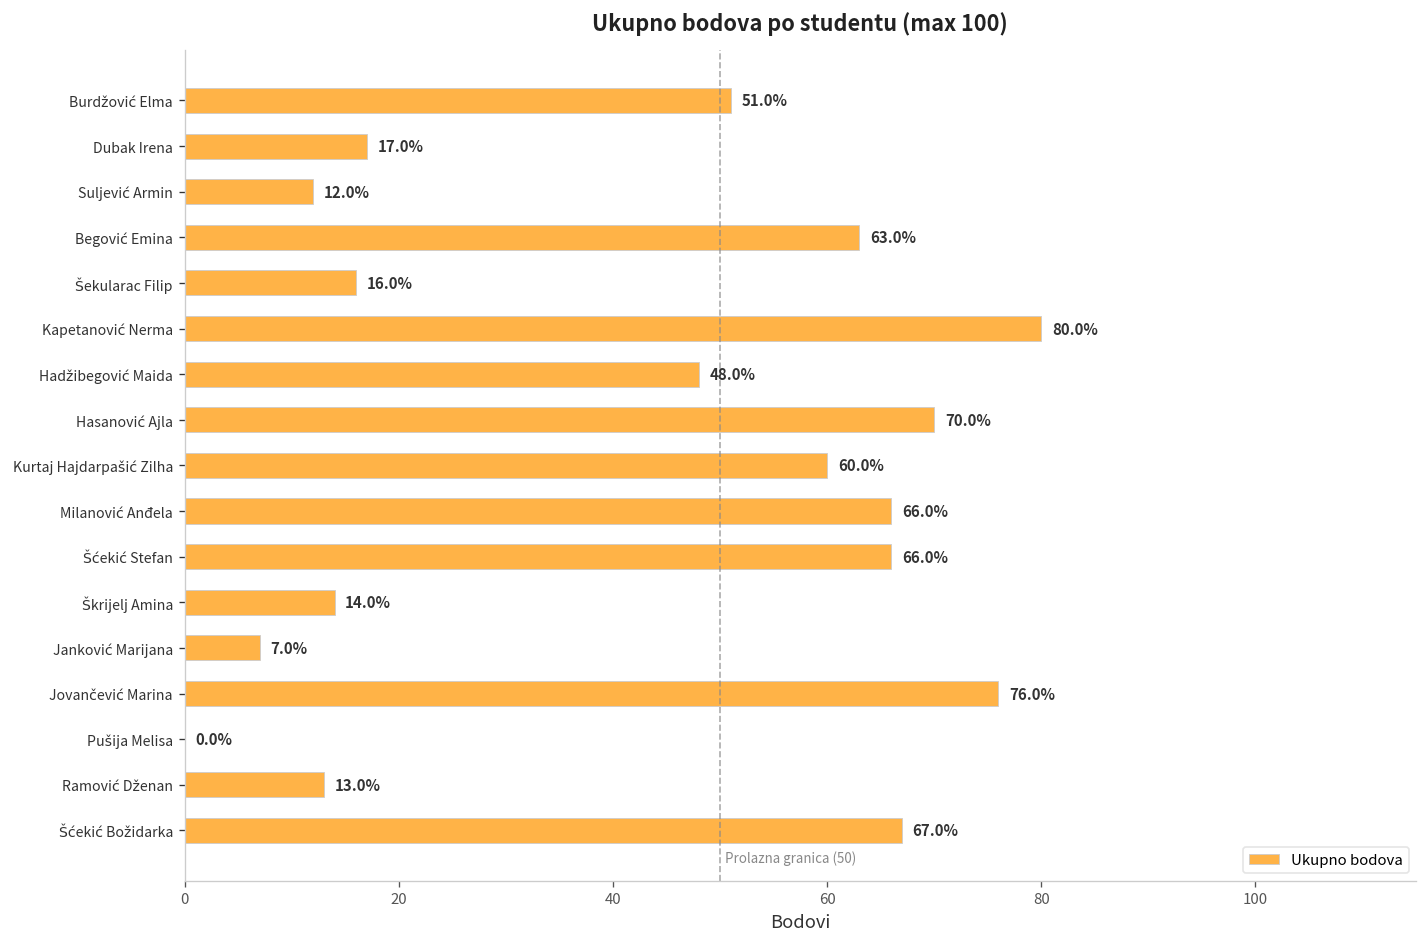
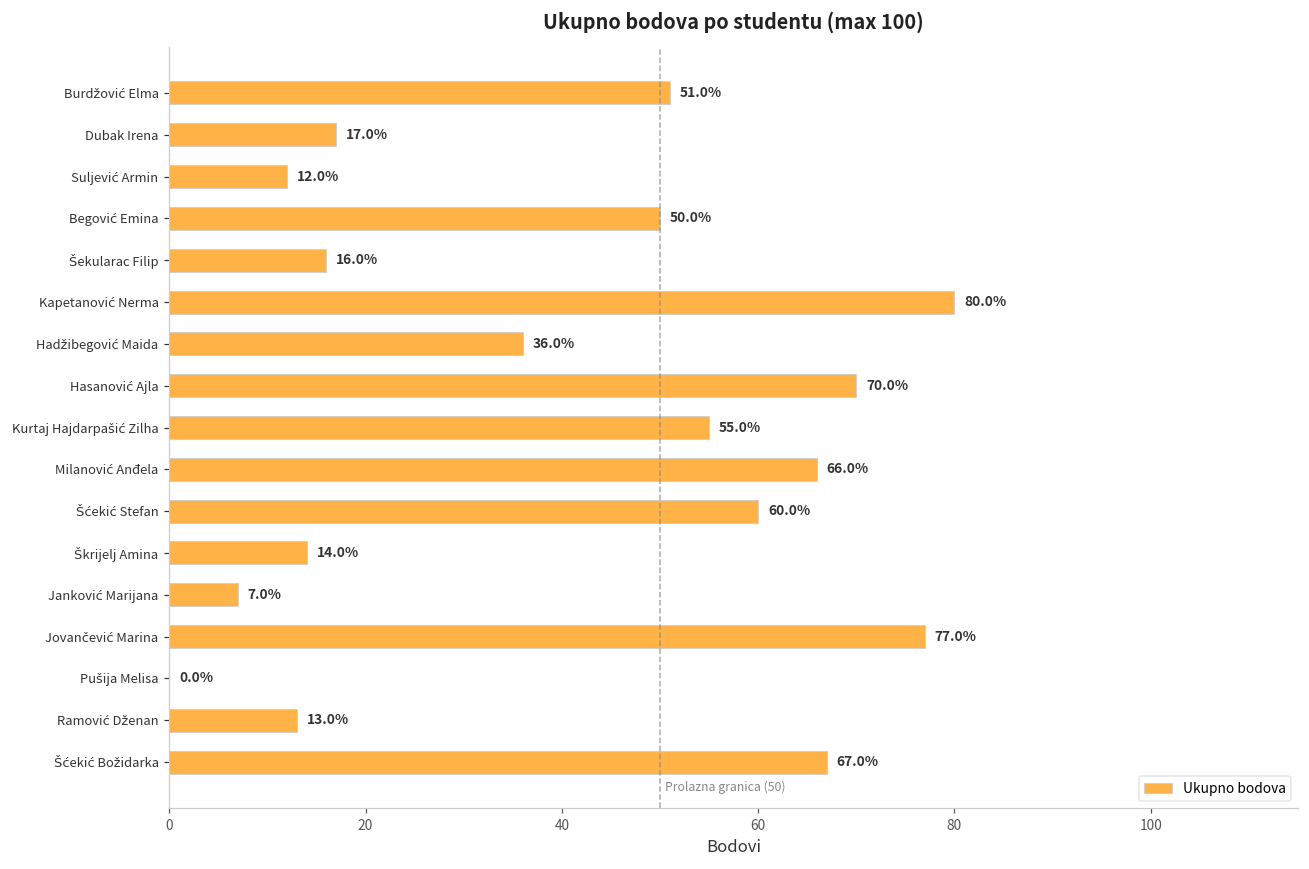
  {
    "Burdžović Elma": "51.0%",
    "Dubak Irena": "17.0%",
    "Suljević Armin": "12.0%",
-   "Begović Emina": "63.0%",
+   "Begović Emina": "50.0%",
    "Šekularac Filip": "16.0%",
    "Kapetanović Nerma": "80.0%",
-   "Hadžibegović Maida": "48.0%",
+   "Hadžibegović Maida": "36.0%",
    "Hasanović Ajla": "70.0%",
-   "Kurtaj Hajdarpašić Zilha": "60.0%",
+   "Kurtaj Hajdarpašić Zilha": "55.0%",
    "Milanović Anđela": "66.0%",
-   "Šćekić Stefan": "66.0%",
+   "Šćekić Stefan": "60.0%",
    "Škrijelj Amina": "14.0%",
    "Janković Marijana": "7.0%",
-   "Jovančević Marina": "76.0%",
+   "Jovančević Marina": "77.0%",
    "Pušija Melisa": "0.0%",
    "Ramović Dženan": "13.0%",
    "Šćekić Božidarka": "67.0%"
  }
